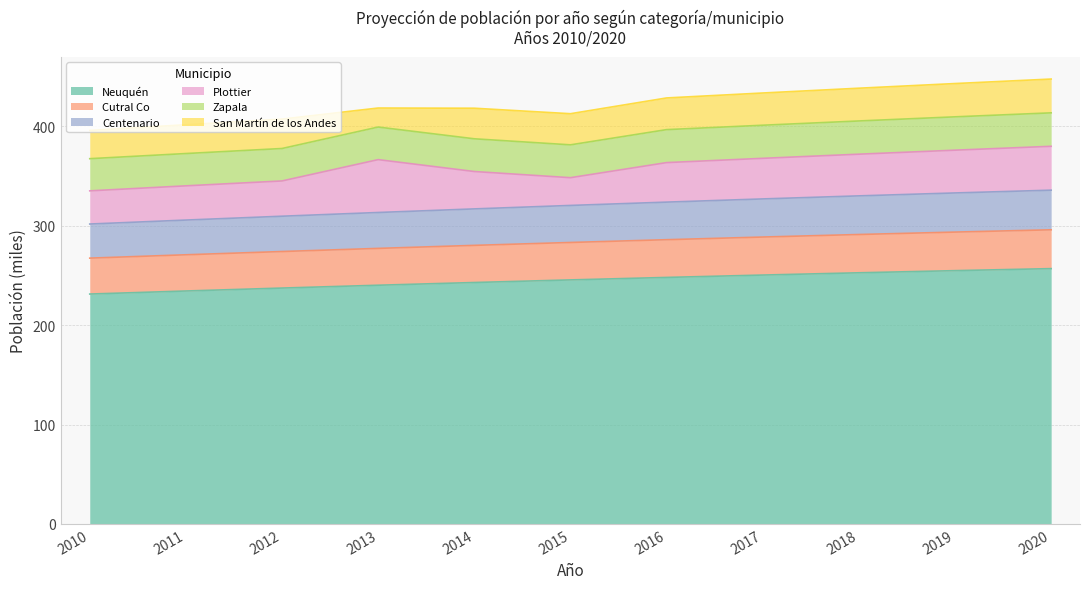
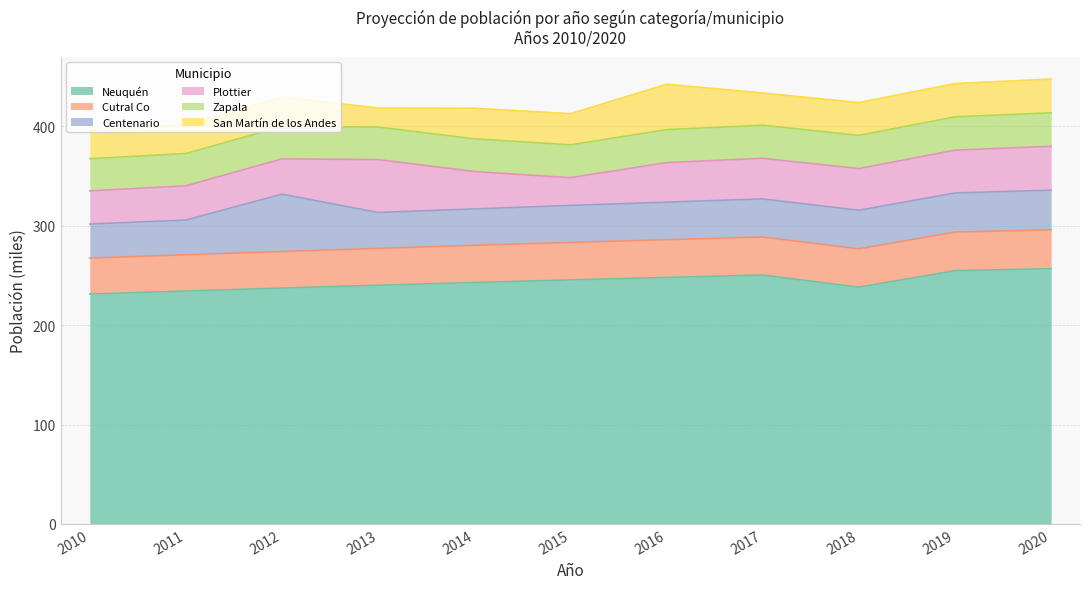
  {
    "Neuquén": {
      "2010": 230,
      "2011": 230,
      "2012": 240,
      "2013": 240,
      "2014": 240,
      "2015": 250,
      "2016": 250,
      "2017": 250,
-     "2018": 250,
+     "2018": 240,
      "2019": 250,
      "2020": 260
    },
    "Cutral Co": {
      "2010": 40,
      "2011": 40,
      "2012": 40,
      "2013": 40,
      "2014": 40,
      "2015": 40,
      "2016": 40,
      "2017": 40,
      "2018": 40,
      "2019": 40,
      "2020": 40
    },
    "Centenario": {
      "2010": 30,
      "2011": 30,
-     "2012": 40,
+     "2012": 60,
      "2013": 40,
      "2014": 40,
      "2015": 40,
      "2016": 40,
      "2017": 40,
      "2018": 40,
      "2019": 40,
      "2020": 40
    },
    "Plottier": {
      "2010": 30,
      "2011": 30,
      "2012": 40,
      "2013": 50,
      "2014": 40,
      "2015": 30,
      "2016": 40,
      "2017": 40,
      "2018": 40,
      "2019": 40,
      "2020": 40
    },
    "Zapala": {
      "2010": 30,
      "2011": 30,
      "2013": 30,
      "2014": 30,
      "2015": 30,
      "2016": 30,
      "2017": 30,
      "2018": 30,
      "2019": 30,
      "2020": 30
    },
    "San Martín de los Andes": {
      "2013": 20,
      "2014": 30,
      "2015": 30,
-     "2016": 30,
+     "2016": 50,
      "2017": 30,
      "2018": 30,
      "2019": 30,
      "2020": 30
    }
  }
